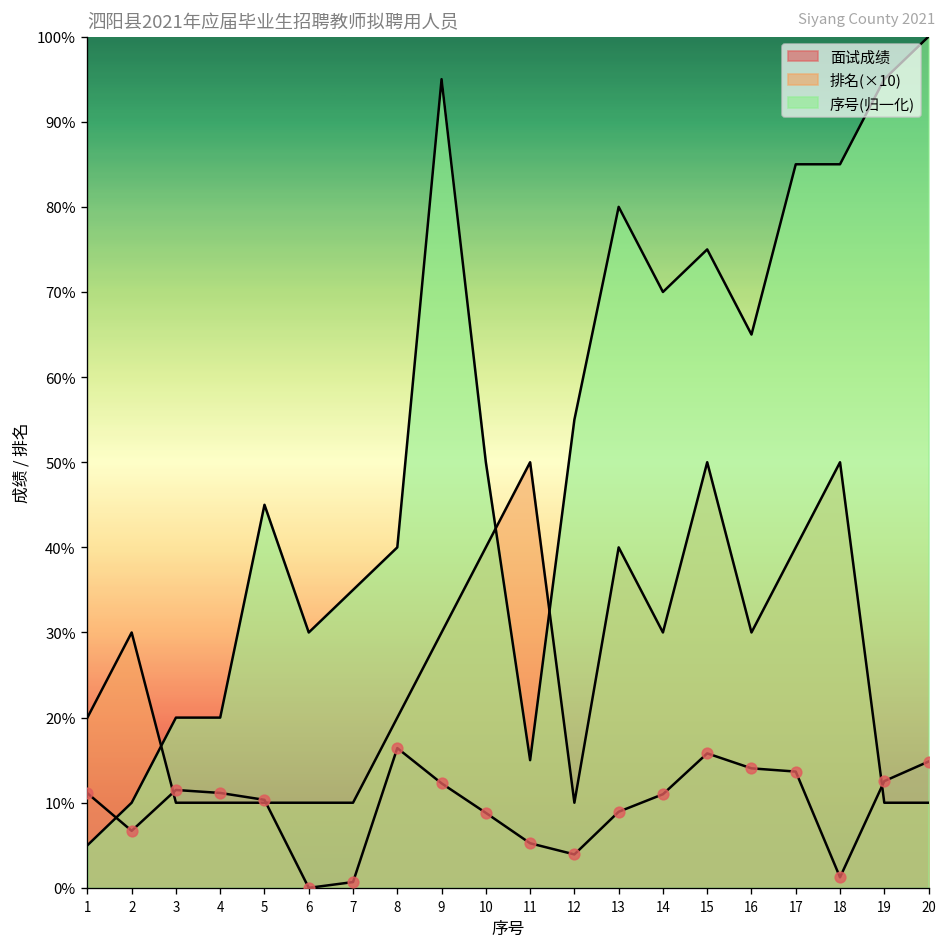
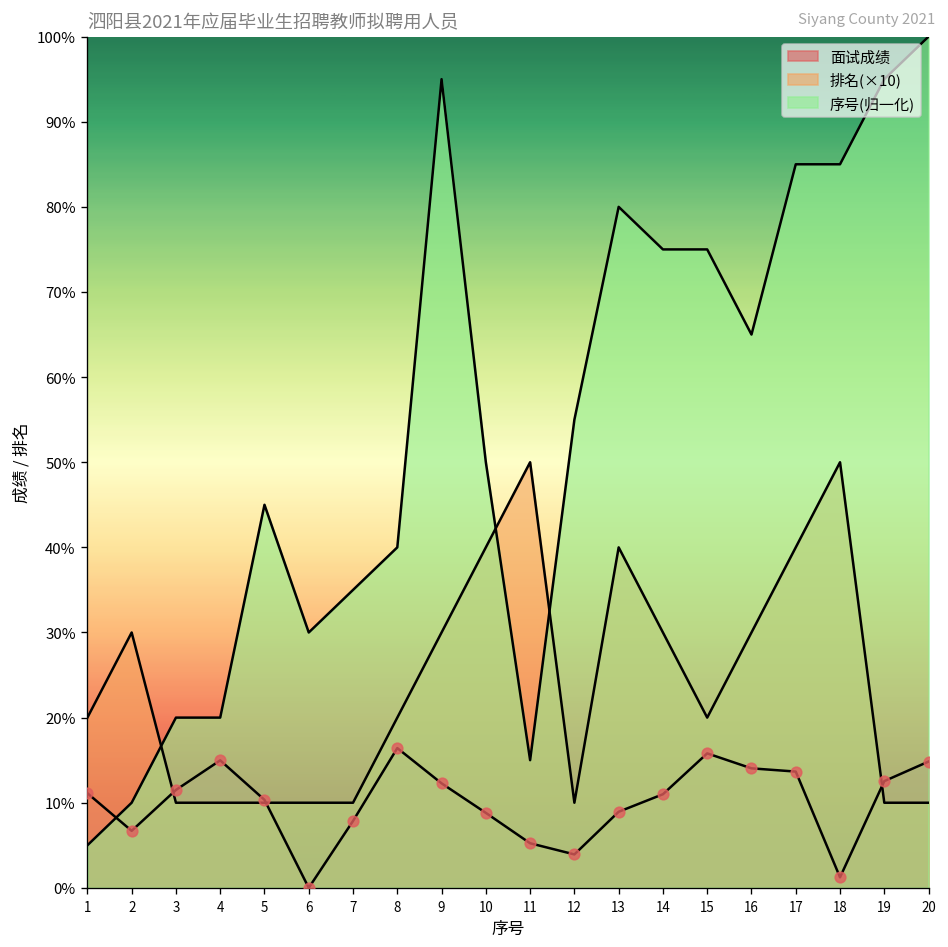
  {
    "面试成绩": {
      "1": "11%",
      "2": "7%",
      "3": "12%",
-     "4": "11%",
+     "4": "15%",
      "6": "0%",
-     "7": "1%",
+     "7": "8%",
      "8": "16%",
      "9": "12%",
      "10": "9%",
      "11": "5%",
      "12": "4%",
      "13": "9%",
      "14": "11%",
      "15": "16%",
      "16": "14%",
      "17": "14%",
      "18": "1%",
      "19": "13%",
      "20": "15%"
    },
    "排名(×10)": {
      "1": "20%",
      "2": "30%",
      "3": "10%",
      "4": "10%",
      "6": "10%",
      "7": "10%",
      "8": "20%",
      "9": "30%",
      "10": "40%",
      "11": "50%",
      "12": "10%",
      "13": "40%",
      "14": "30%",
-     "15": "50%",
+     "15": "20%",
      "16": "30%",
      "17": "40%",
      "18": "50%",
      "19": "10%",
      "20": "10%"
    },
    "序号(归一化)": {
      "1": "5%",
      "2": "10%",
      "3": "20%",
      "4": "20%",
      "5": "45%",
      "6": "30%",
      "7": "35%",
      "8": "40%",
      "9": "95%",
      "10": "50%",
      "11": "15%",
      "12": "55%",
      "13": "80%",
-     "14": "70%",
+     "14": "75%",
      "15": "75%",
      "16": "65%",
      "17": "85%",
      "18": "85%",
      "20": "100%"
    }
  }
